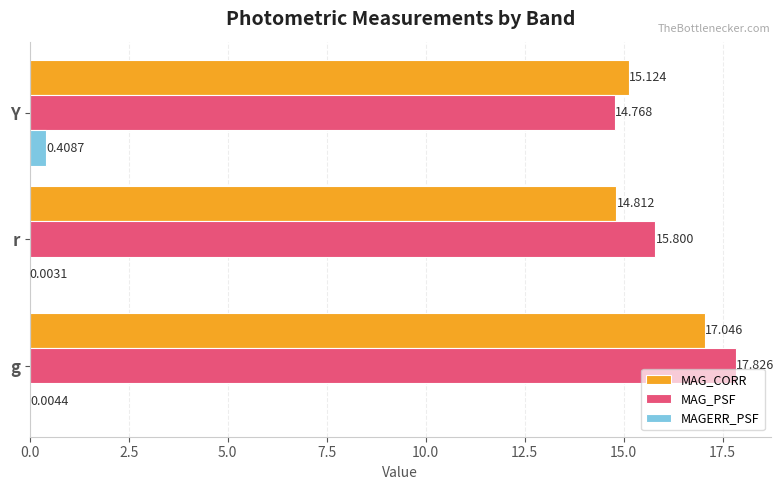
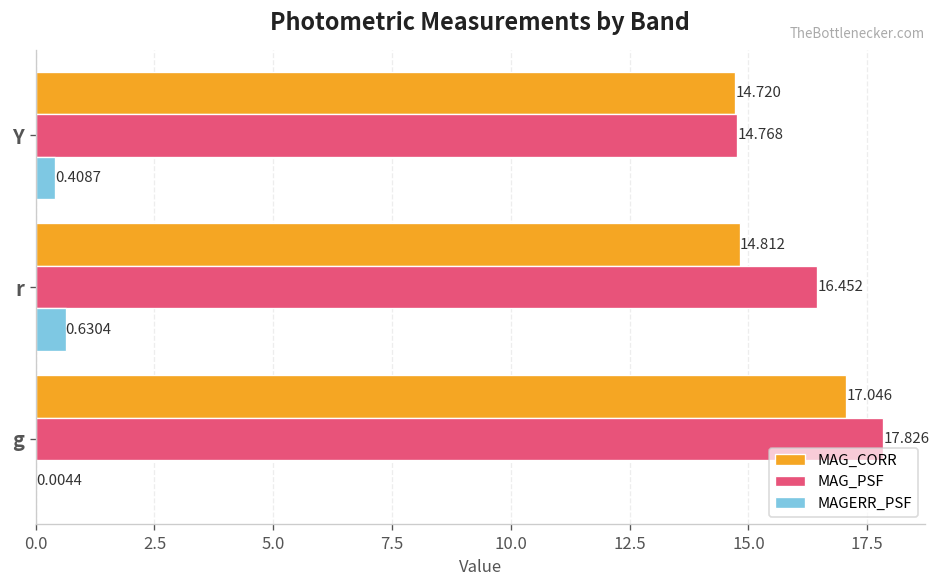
  {
    "MAG_CORR": {
-     "Y": 15.124,
+     "Y": 14.720,
      "r": 14.812,
      "g": 17.046
    },
    "MAG_PSF": {
      "Y": 14.768,
-     "r": 15.800
+     "r": 16.452
    },
    "MAGERR_PSF": {
      "Y": 0.4087,
-     "r": 0.0031,
+     "r": 0.6304,
      "g": 0.0044
    }
  }
